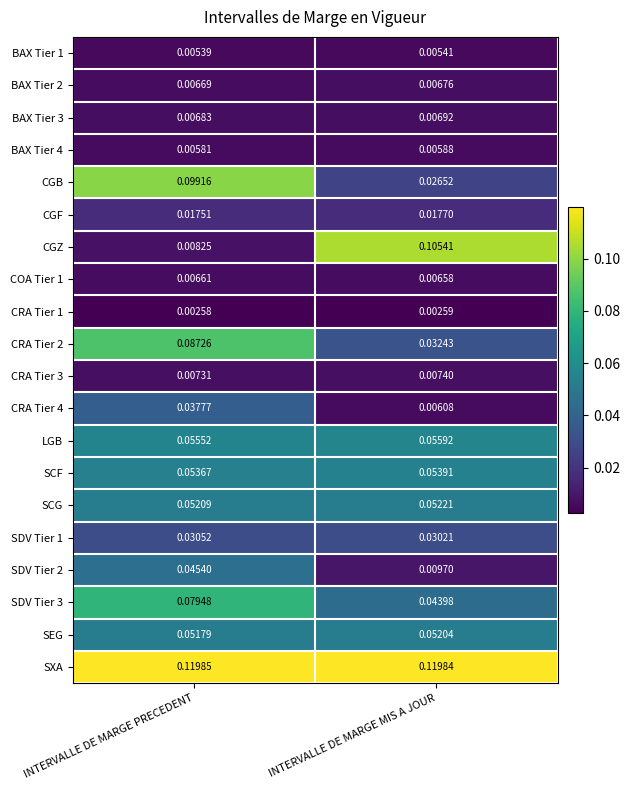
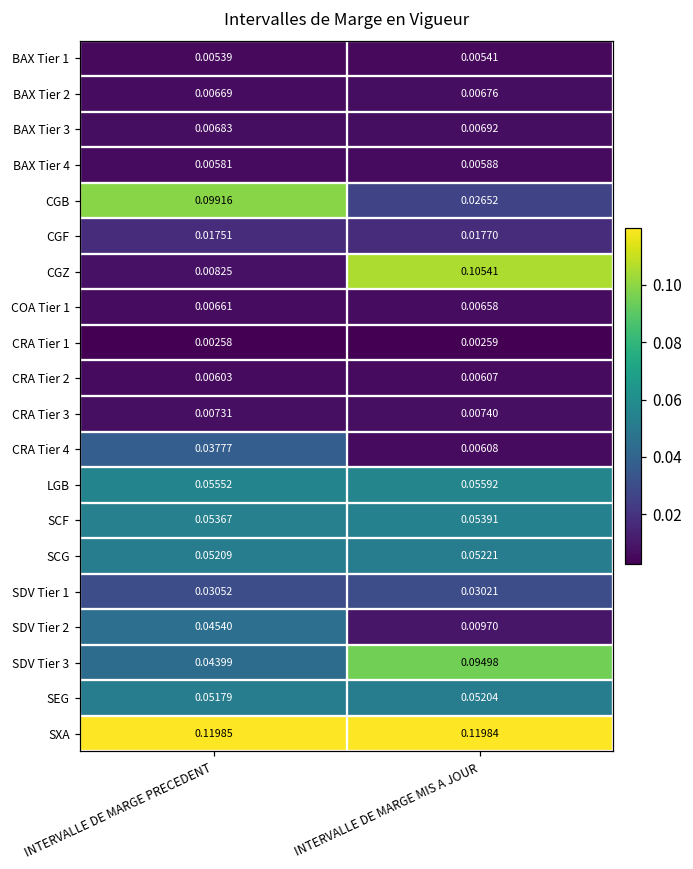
  {
    "BAX Tier 1": {
      "INTERVALLE DE MARGE PRECEDENT": 0.00539,
      "INTERVALLE DE MARGE MIS A JOUR": 0.00541
    },
    "BAX Tier 2": {
      "INTERVALLE DE MARGE PRECEDENT": 0.00669,
      "INTERVALLE DE MARGE MIS A JOUR": 0.00676
    },
    "BAX Tier 3": {
      "INTERVALLE DE MARGE PRECEDENT": 0.00683,
      "INTERVALLE DE MARGE MIS A JOUR": 0.00692
    },
    "BAX Tier 4": {
      "INTERVALLE DE MARGE PRECEDENT": 0.00581,
      "INTERVALLE DE MARGE MIS A JOUR": 0.00588
    },
    "CGB": {
      "INTERVALLE DE MARGE PRECEDENT": 0.09916,
      "INTERVALLE DE MARGE MIS A JOUR": 0.02652
    },
    "CGF": {
      "INTERVALLE DE MARGE PRECEDENT": 0.01751,
      "INTERVALLE DE MARGE MIS A JOUR": 0.01770
    },
    "CGZ": {
      "INTERVALLE DE MARGE PRECEDENT": 0.00825,
      "INTERVALLE DE MARGE MIS A JOUR": 0.10541
    },
    "COA Tier 1": {
      "INTERVALLE DE MARGE PRECEDENT": 0.00661,
      "INTERVALLE DE MARGE MIS A JOUR": 0.00658
    },
    "CRA Tier 1": {
      "INTERVALLE DE MARGE PRECEDENT": 0.00258,
      "INTERVALLE DE MARGE MIS A JOUR": 0.00259
    },
    "CRA Tier 2": {
-     "INTERVALLE DE MARGE PRECEDENT": 0.08726,
-     "INTERVALLE DE MARGE MIS A JOUR": 0.03243
+     "INTERVALLE DE MARGE PRECEDENT": 0.00603,
+     "INTERVALLE DE MARGE MIS A JOUR": 0.00607
    },
    "CRA Tier 3": {
      "INTERVALLE DE MARGE PRECEDENT": 0.00731,
      "INTERVALLE DE MARGE MIS A JOUR": 0.00740
    },
    "CRA Tier 4": {
      "INTERVALLE DE MARGE PRECEDENT": 0.03777,
      "INTERVALLE DE MARGE MIS A JOUR": 0.00608
    },
    "LGB": {
      "INTERVALLE DE MARGE PRECEDENT": 0.05552,
      "INTERVALLE DE MARGE MIS A JOUR": 0.05592
    },
    "SCF": {
      "INTERVALLE DE MARGE PRECEDENT": 0.05367,
      "INTERVALLE DE MARGE MIS A JOUR": 0.05391
    },
    "SCG": {
      "INTERVALLE DE MARGE PRECEDENT": 0.05209,
      "INTERVALLE DE MARGE MIS A JOUR": 0.05221
    },
    "SDV Tier 1": {
      "INTERVALLE DE MARGE PRECEDENT": 0.03052,
      "INTERVALLE DE MARGE MIS A JOUR": 0.03021
    },
    "SDV Tier 2": {
      "INTERVALLE DE MARGE PRECEDENT": 0.04540,
      "INTERVALLE DE MARGE MIS A JOUR": 0.00970
    },
    "SDV Tier 3": {
-     "INTERVALLE DE MARGE PRECEDENT": 0.07948,
-     "INTERVALLE DE MARGE MIS A JOUR": 0.04398
+     "INTERVALLE DE MARGE PRECEDENT": 0.04399,
+     "INTERVALLE DE MARGE MIS A JOUR": 0.09498
    },
    "SEG": {
      "INTERVALLE DE MARGE PRECEDENT": 0.05179,
      "INTERVALLE DE MARGE MIS A JOUR": 0.05204
    },
    "SXA": {
      "INTERVALLE DE MARGE PRECEDENT": 0.11985,
      "INTERVALLE DE MARGE MIS A JOUR": 0.11984
    }
  }
